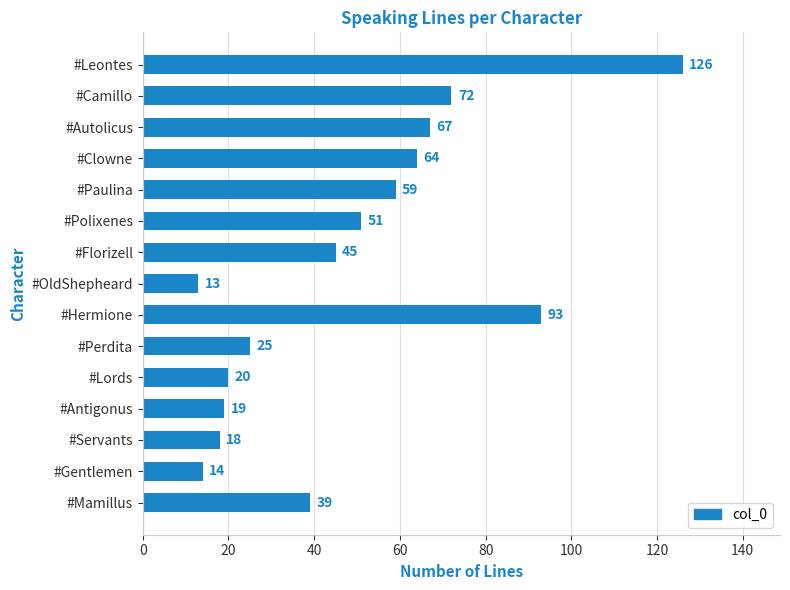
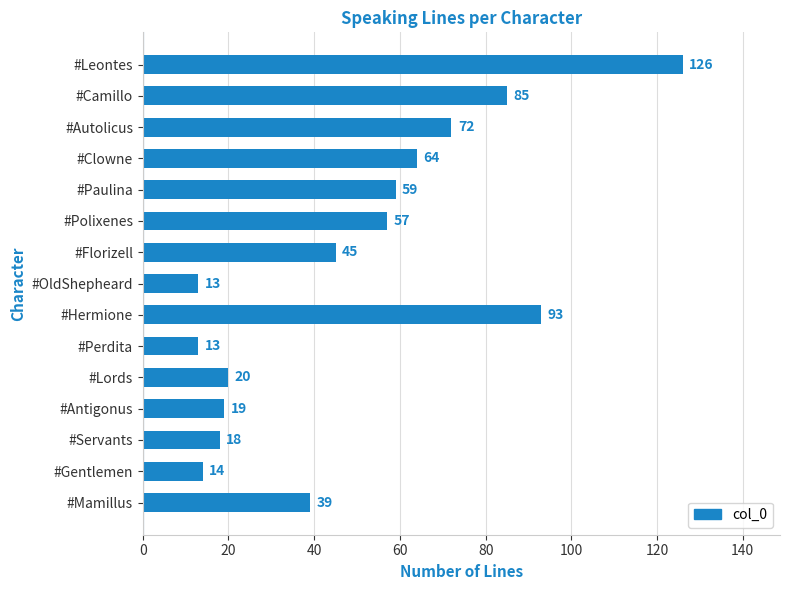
  {
    "#Leontes": 126,
-   "#Camillo": 72,
-   "#Autolicus": 67,
+   "#Camillo": 85,
+   "#Autolicus": 72,
    "#Clowne": 64,
    "#Paulina": 59,
-   "#Polixenes": 51,
+   "#Polixenes": 57,
    "#Florizell": 45,
    "#OldShepheard": 13,
    "#Hermione": 93,
-   "#Perdita": 25,
+   "#Perdita": 13,
    "#Lords": 20,
    "#Antigonus": 19,
    "#Servants": 18,
    "#Gentlemen": 14,
    "#Mamillus": 39
  }
